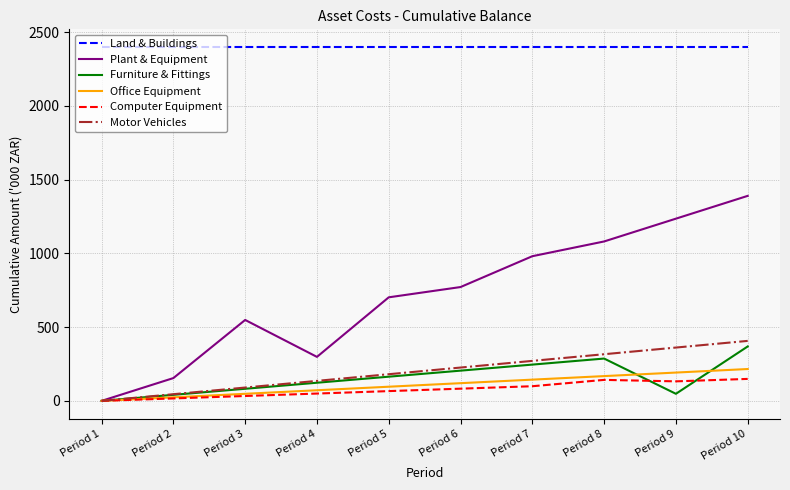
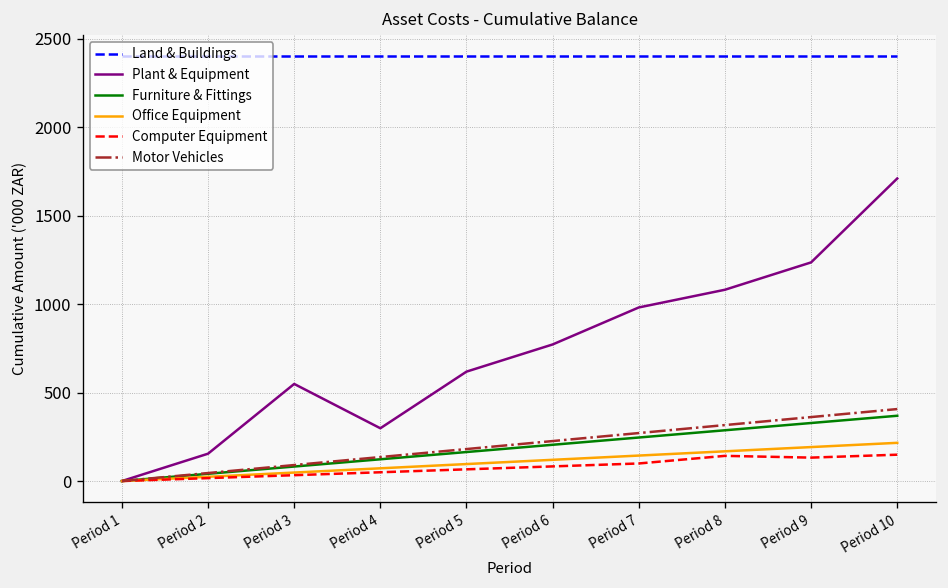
  {
    "Land & Buildings": {
      "Period 3": 2400,
      "Period 4": 2400,
      "Period 5": 2400,
      "Period 6": 2400,
      "Period 7": 2400,
      "Period 8": 2400,
      "Period 9": 2400,
      "Period 10": 2400
    },
    "Plant & Equipment": {
      "Period 2": 150,
      "Period 3": 550,
      "Period 4": 300,
-     "Period 5": 700,
+     "Period 5": 620,
      "Period 6": 770,
      "Period 7": 980,
      "Period 8": 1080,
      "Period 9": 1240,
-     "Period 10": 1390
+     "Period 10": 1710
    },
    "Furniture & Fittings": {
      "Period 6": 210,
      "Period 7": 250,
      "Period 8": 290,
-     "Period 9": 50,
+     "Period 9": 330,
      "Period 10": 370
    },
    "Office Equipment": {
      "Period 4": 70,
      "Period 5": 100,
      "Period 6": 120,
      "Period 7": 140,
      "Period 8": 170,
      "Period 9": 190,
      "Period 10": 220
    },
    "Computer Equipment": {
      "Period 4": 50,
      "Period 5": 70,
      "Period 6": 80,
      "Period 7": 100,
      "Period 8": 140,
      "Period 9": 130,
      "Period 10": 150
    },
    "Motor Vehicles": {
      "Period 6": 230,
      "Period 7": 270,
      "Period 8": 320,
      "Period 9": 360,
      "Period 10": 410
    }
  }
